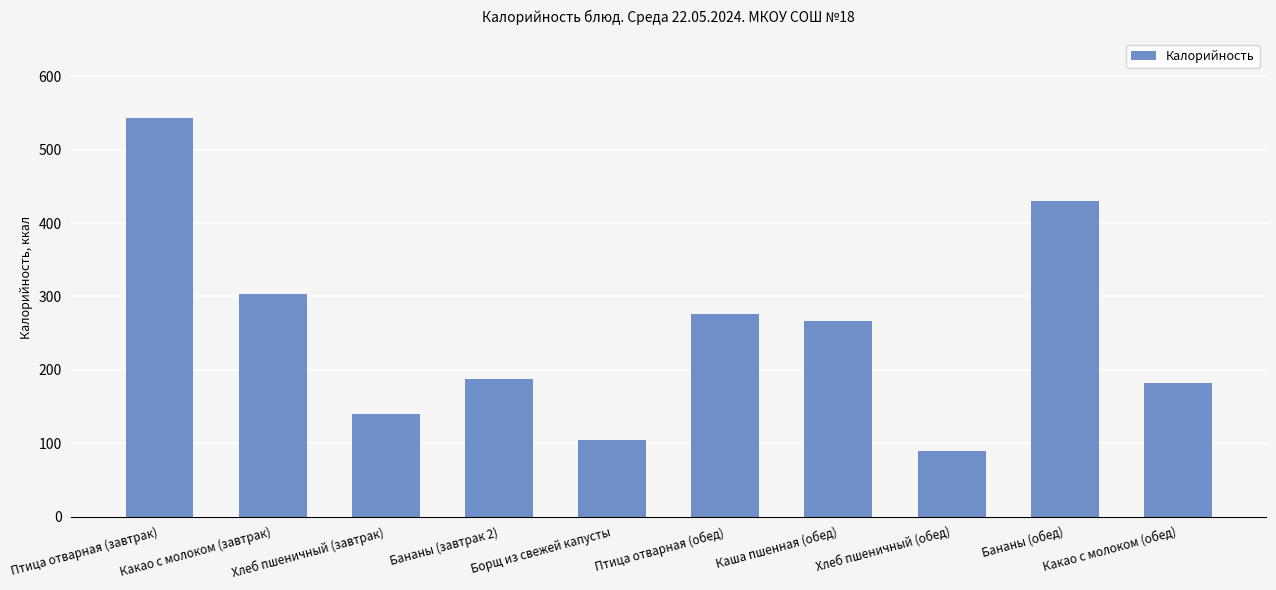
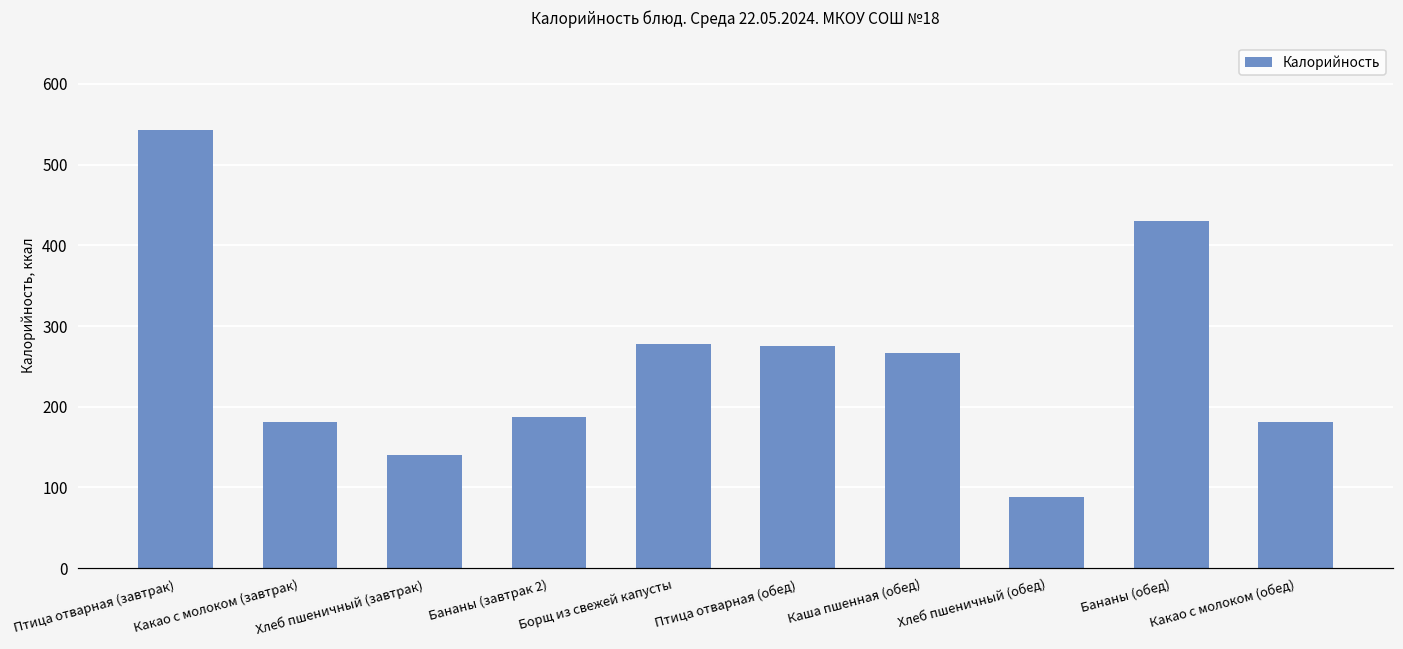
  {
    "Птица отварная (завтрак)": 540,
-   "Какао с молоком (завтрак)": 300,
+   "Какао с молоком (завтрак)": 180,
    "Хлеб пшеничный (завтрак)": 140,
    "Бананы (завтрак 2)": 190,
-   "Борщ из свежей капусты": 100,
+   "Борщ из свежей капусты": 280,
    "Птица отварная (обед)": 280,
    "Каша пшенная (обед)": 270,
    "Хлеб пшеничный (обед)": 90,
    "Бананы (обед)": 430,
    "Какао с молоком (обед)": 180
  }
